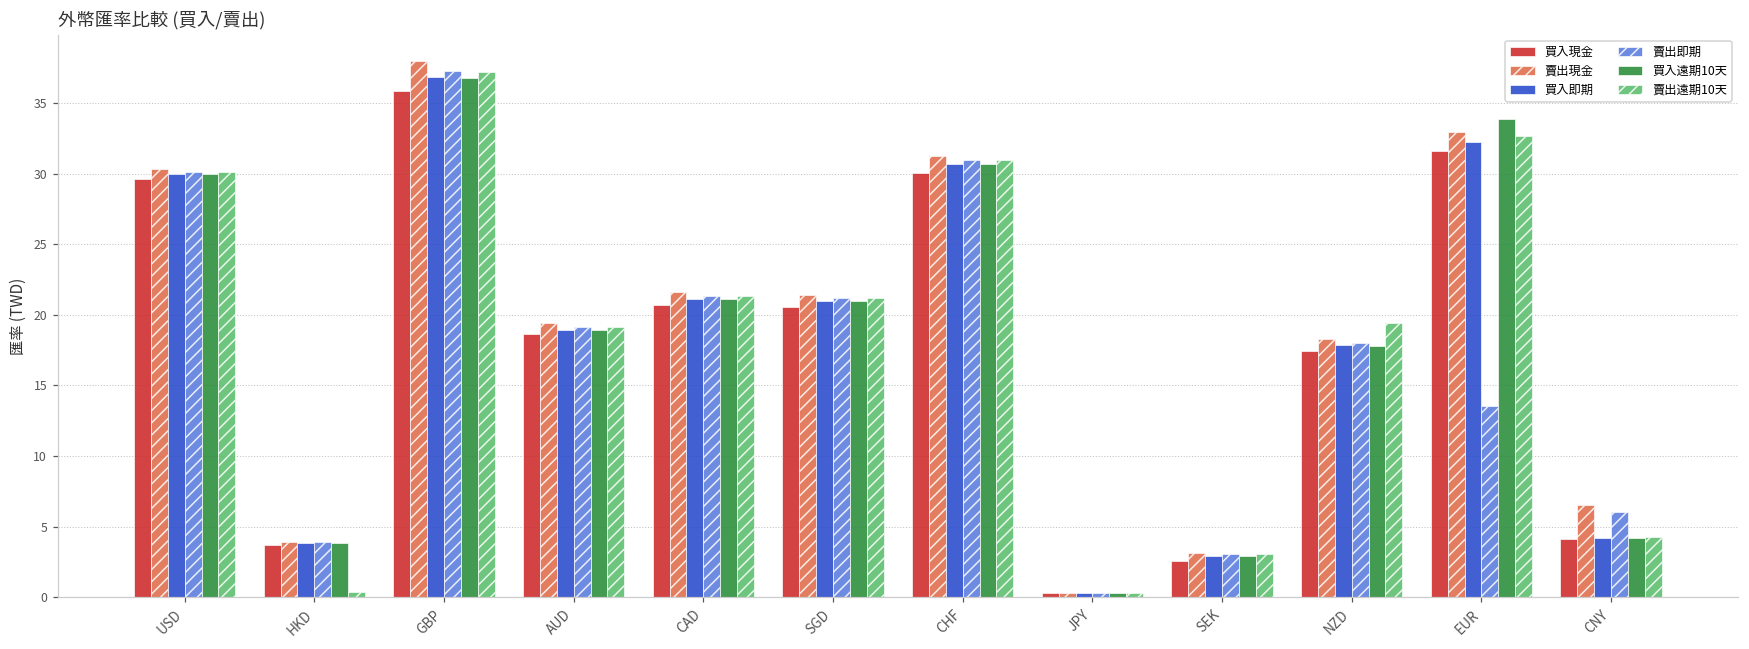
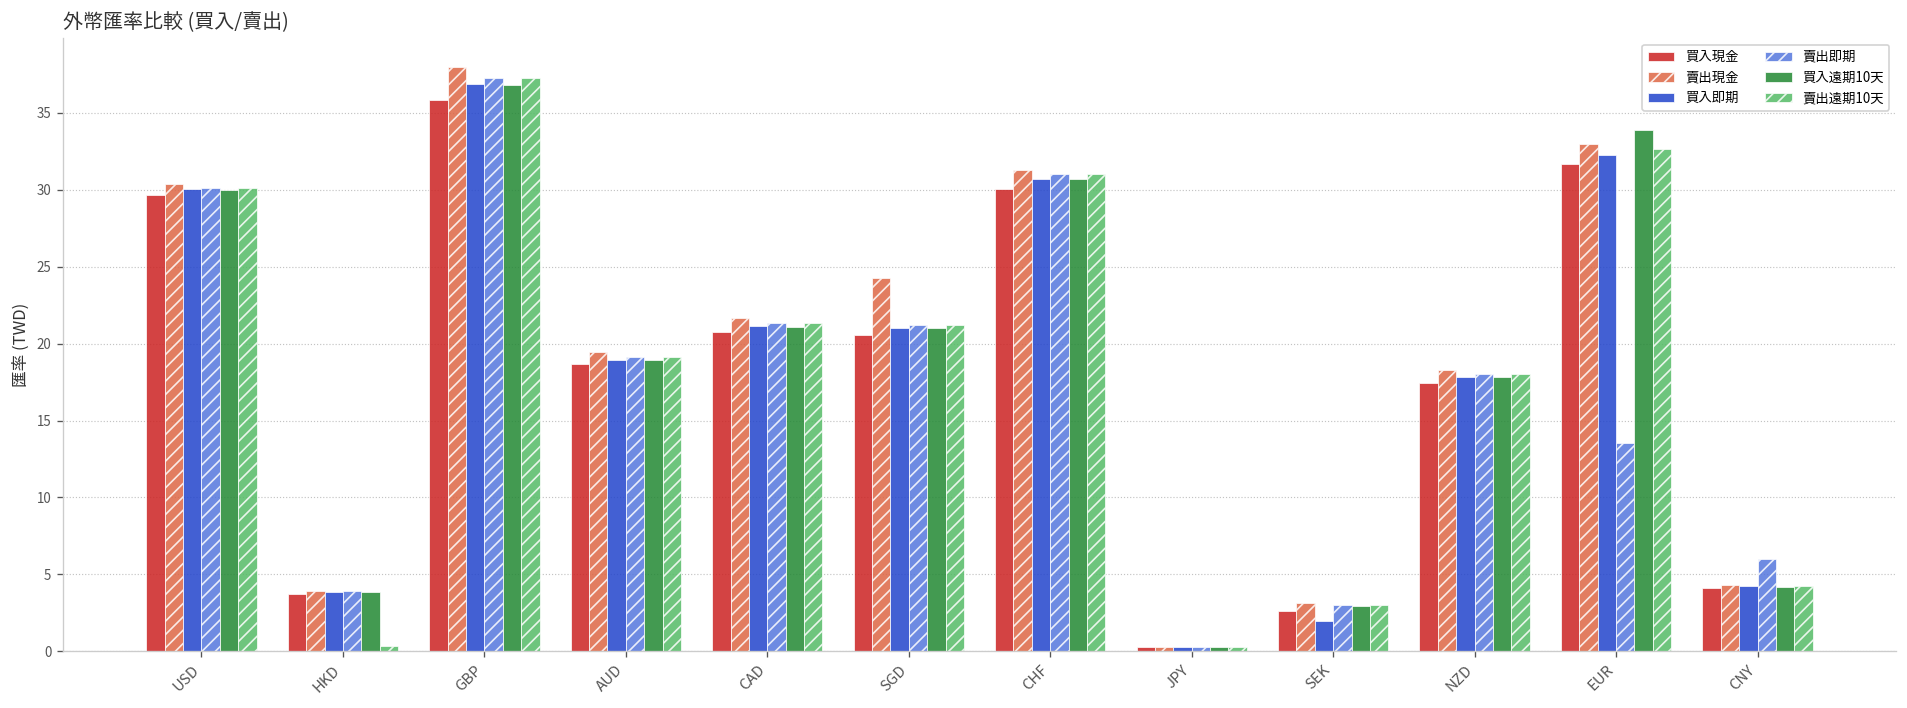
  {
    "買入現金": {
      "USD": 29.7,
      "HKD": 3.7,
      "GBP": 35.9,
      "AUD": 18.7,
      "CAD": 20.7,
      "SGD": 20.5,
      "CHF": 30.1,
      "JPY": 0.3,
      "SEK": 2.6,
      "NZD": 17.5,
      "EUR": 31.7,
      "CNY": 4.1
    },
    "賣出現金": {
      "USD": 30.3,
      "HKD": 3.9,
      "GBP": 38.0,
      "AUD": 19.4,
      "CAD": 21.6,
-     "SGD": 21.4,
+     "SGD": 24.3,
      "CHF": 31.3,
      "JPY": 0.3,
      "SEK": 3.1,
      "NZD": 18.3,
      "EUR": 33.0,
-     "CNY": 6.5
+     "CNY": 4.3
    },
    "買入即期": {
      "USD": 30.0,
      "HKD": 3.8,
      "GBP": 36.9,
      "AUD": 18.9,
      "CAD": 21.1,
      "SGD": 21.0,
      "CHF": 30.7,
      "JPY": 0.3,
-     "SEK": 2.9,
+     "SEK": 2.0,
      "NZD": 17.8,
      "EUR": 32.3,
      "CNY": 4.2
    },
    "賣出即期": {
      "USD": 30.1,
      "HKD": 3.9,
      "GBP": 37.3,
      "AUD": 19.2,
      "CAD": 21.3,
      "SGD": 21.2,
      "CHF": 31.0,
      "JPY": 0.3,
      "SEK": 3.0,
      "NZD": 18.0,
      "EUR": 13.5,
      "CNY": 6.0
    },
    "買入遠期10天": {
      "USD": 30.0,
      "HKD": 3.8,
      "GBP": 36.8,
      "AUD": 18.9,
      "CAD": 21.1,
      "SGD": 21.0,
      "CHF": 30.7,
      "JPY": 0.3,
      "SEK": 2.9,
      "NZD": 17.8,
      "EUR": 33.9,
      "CNY": 4.2
    },
    "賣出遠期10天": {
      "USD": 30.1,
      "HKD": 0.4,
      "GBP": 37.3,
      "AUD": 19.1,
      "CAD": 21.3,
      "SGD": 21.2,
      "CHF": 31.0,
      "JPY": 0.3,
      "SEK": 3.0,
-     "NZD": 19.4,
+     "NZD": 18.0,
      "EUR": 32.7,
      "CNY": 4.3
    }
  }
